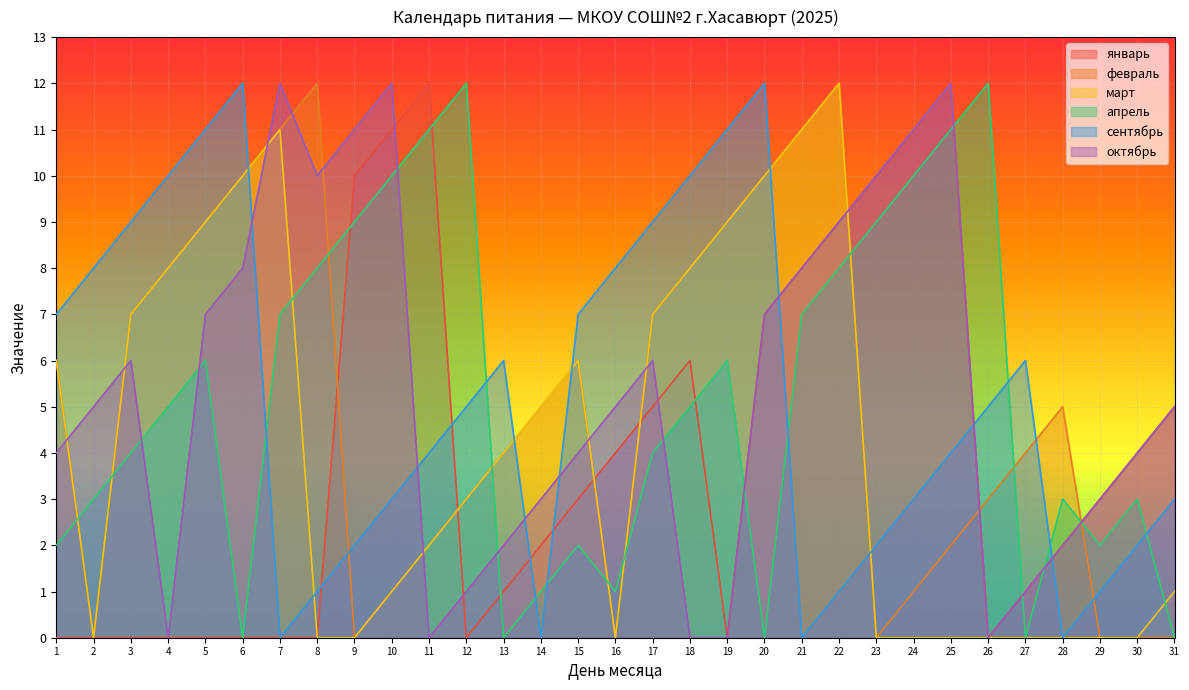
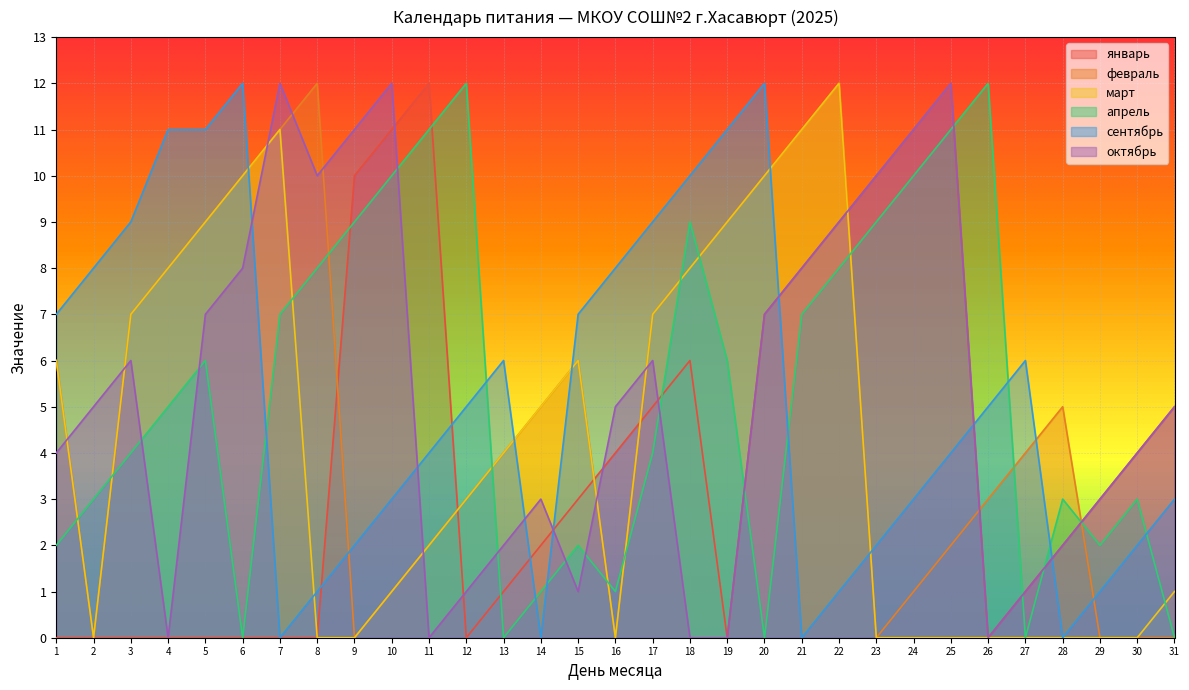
  {
    "апрель": {
      "1": 2,
      "2": 3,
      "3": 4,
      "4": 5,
      "5": 6,
      "7": 7,
      "8": 8,
      "9": 9,
      "10": 10,
      "11": 11,
      "12": 12,
      "13": 0,
      "14": 1,
      "15": 2,
      "16": 1,
      "17": 4,
-     "18": 5,
+     "18": 9,
      "19": 6,
      "20": 0,
      "21": 7,
      "22": 8,
      "23": 9,
      "24": 10,
      "25": 11,
      "26": 12,
      "28": 3,
      "29": 2,
      "30": 3
    },
    "сентябрь": {
      "1": 7,
      "2": 8,
      "3": 9,
-     "4": 10,
+     "4": 11,
      "5": 11,
      "6": 12,
      "8": 1,
      "9": 2,
      "10": 3,
      "11": 4,
      "12": 5,
      "13": 6,
      "14": 0,
      "15": 7,
      "16": 8,
      "17": 9,
      "18": 10,
      "19": 11,
      "20": 12,
      "21": 0,
      "22": 1,
      "23": 2,
      "24": 3,
      "25": 4,
      "26": 5,
      "27": 6,
      "29": 1,
      "30": 2,
      "31": 3
    },
    "октябрь": {
      "1": 4,
      "2": 5,
      "3": 6,
      "5": 7,
      "6": 8,
      "7": 12,
      "8": 10,
      "9": 11,
      "10": 12,
      "11": 0,
      "12": 1,
      "13": 2,
      "14": 3,
-     "15": 4,
+     "15": 1,
      "16": 5,
      "17": 6,
      "18": 0
    }
  }
